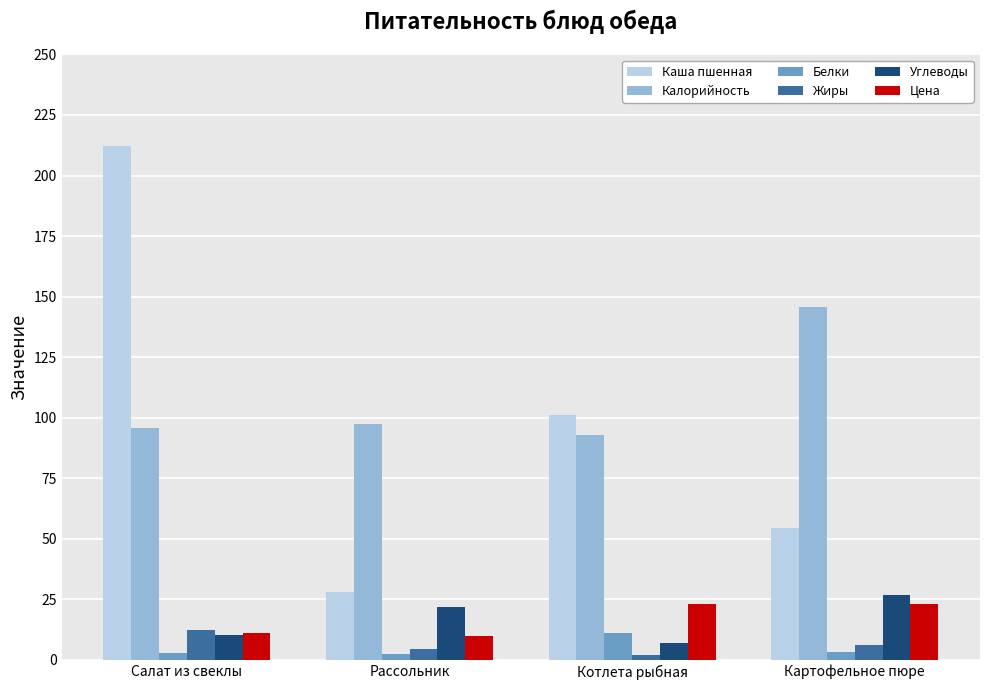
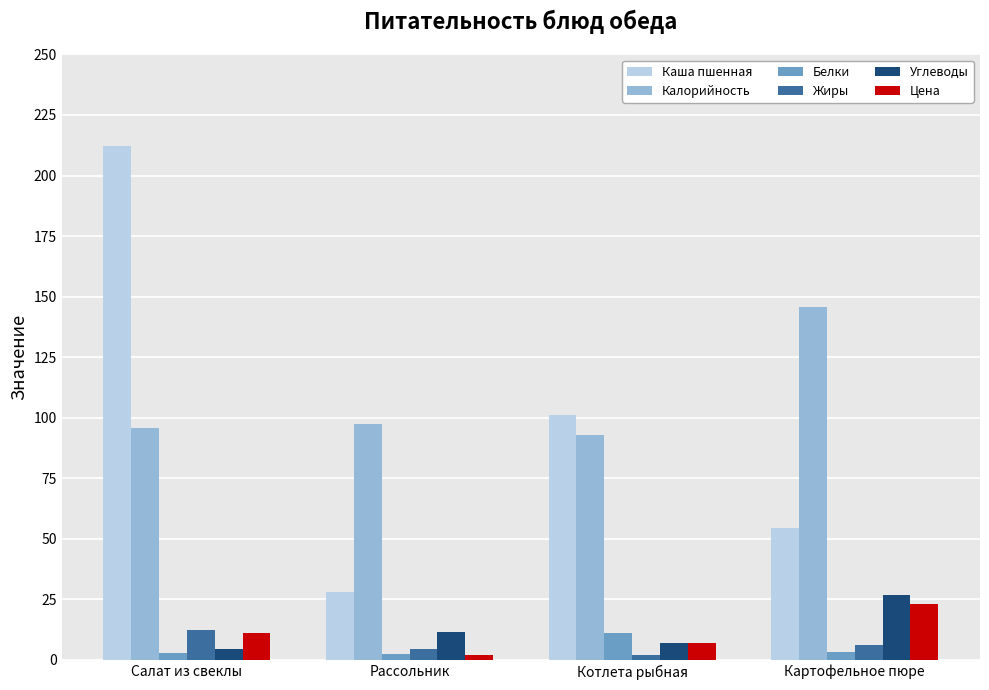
  {
    "Жиры": {
      "Салат из свеклы": 13,
      "Рассольник": 5,
      "Котлета рыбная": 2,
      "Картофельное пюре": 6
    },
    "Углеводы": {
-     "Салат из свеклы": 10,
-     "Рассольник": 22,
+     "Салат из свеклы": 5,
+     "Рассольник": 11,
      "Котлета рыбная": 7,
      "Картофельное пюре": 27
    },
    "Цена": {
      "Салат из свеклы": 11,
-     "Рассольник": 10,
-     "Котлета рыбная": 23,
+     "Рассольник": 2,
+     "Котлета рыбная": 7,
      "Картофельное пюре": 23
    }
  }
